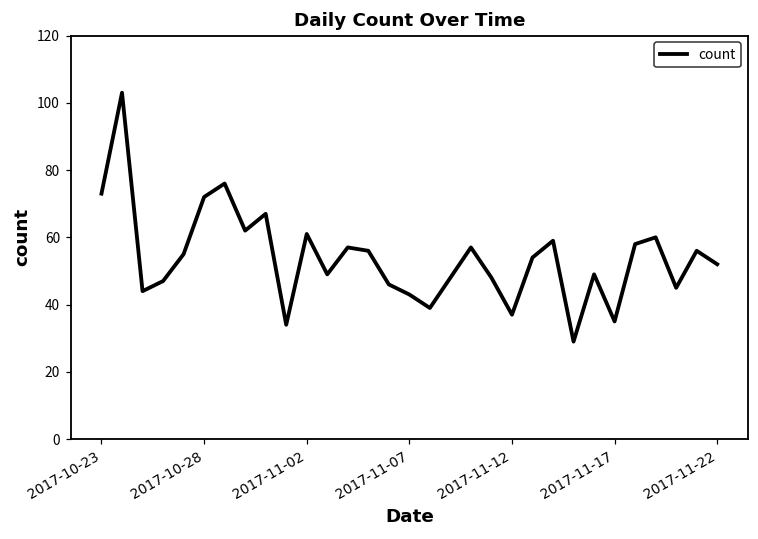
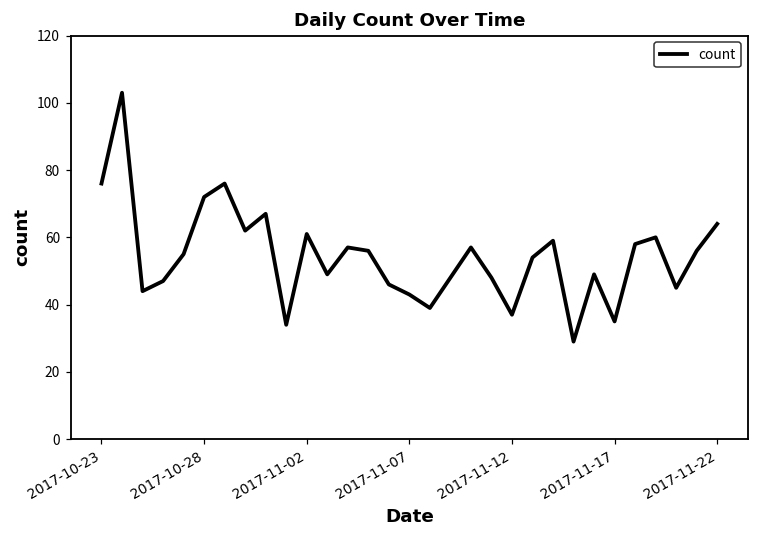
  {
-   "2017-10-23": 73,
+   "2017-10-23": 76,
    "2017-10-28": 72,
    "2017-11-02": 61,
    "2017-11-07": 43,
    "2017-11-12": 37,
    "2017-11-17": 35,
-   "2017-11-22": 52
+   "2017-11-22": 64
  }
